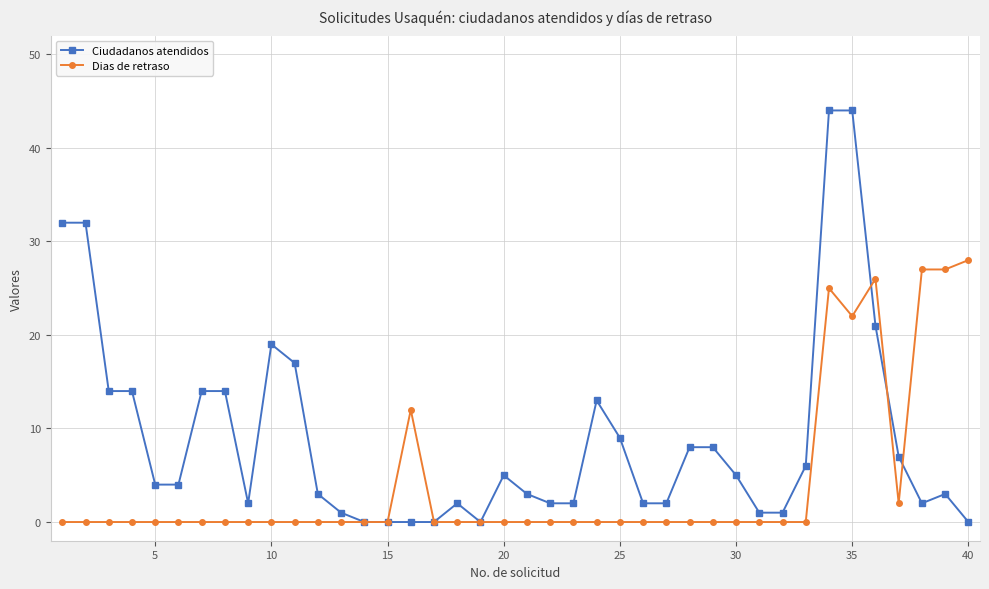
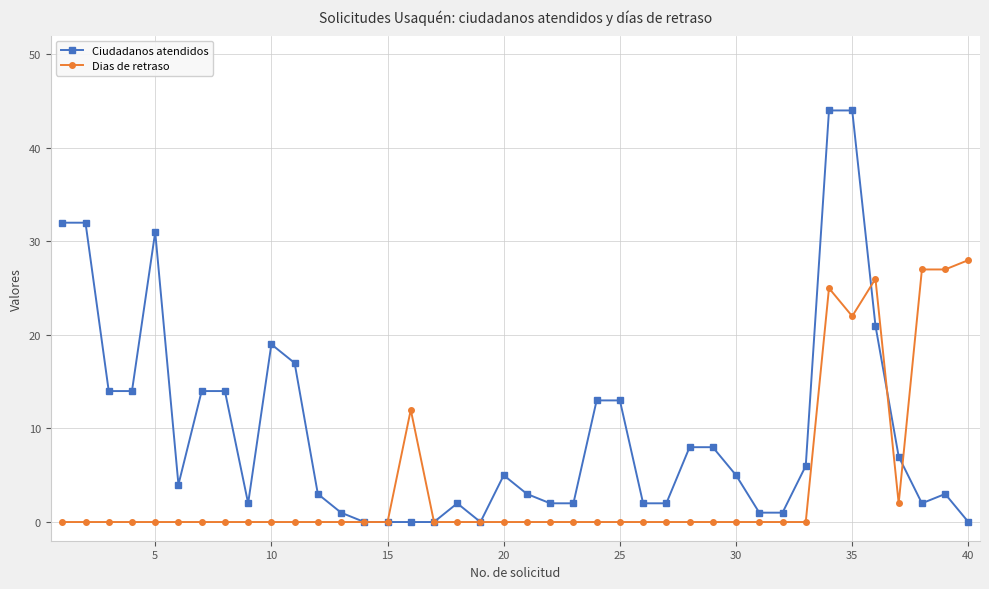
  {
    "Ciudadanos atendidos": {
-     "5": 4,
+     "5": 31,
      "10": 19,
      "20": 5,
-     "25": 9,
+     "25": 13,
      "30": 5,
      "35": 44,
      "40": 0
    },
    "Dias de retraso": {
      "5": 0,
      "10": 0,
      "20": 0,
      "25": 0,
      "30": 0,
      "35": 22,
      "40": 28
    }
  }
